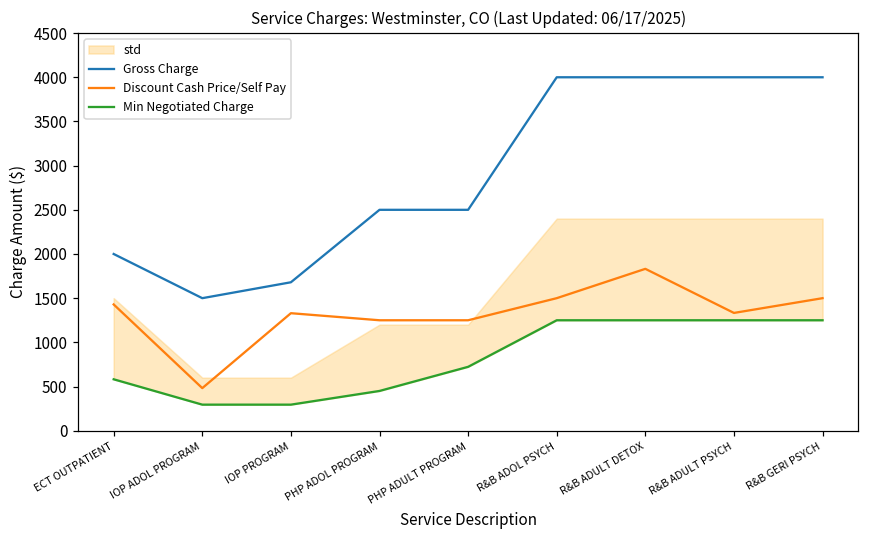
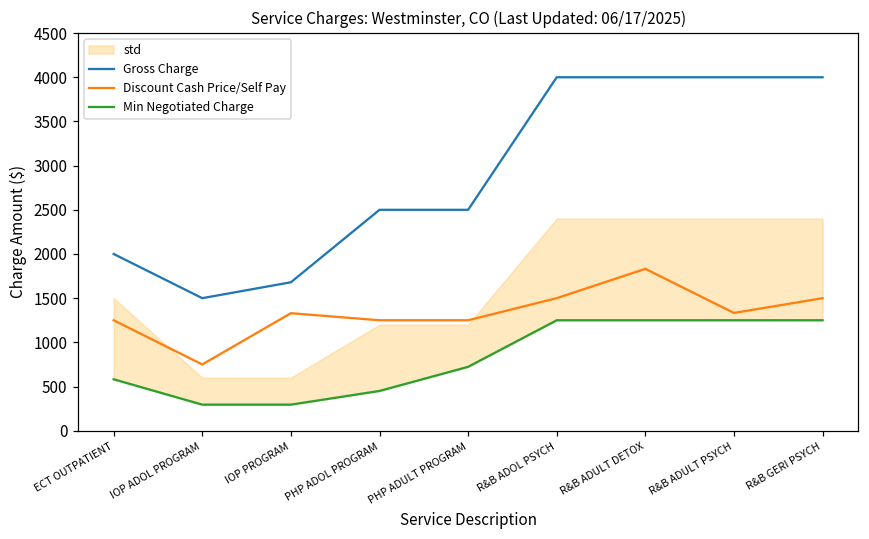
  {
    "Gross Charge": {
      "ECT OUTPATIENT": 2000,
      "IOP ADOL PROGRAM": 1500,
      "IOP PROGRAM": 1700,
      "PHP ADOL PROGRAM": 2500,
      "PHP ADULT PROGRAM": 2500,
      "R&B ADOL PSYCH": 4000,
      "R&B ADULT DETOX": 4000,
      "R&B ADULT PSYCH": 4000,
      "R&B GERI PSYCH": 4000
    },
    "Discount Cash Price/Self Pay": {
-     "ECT OUTPATIENT": 1400,
-     "IOP ADOL PROGRAM": 500,
+     "ECT OUTPATIENT": 1300,
+     "IOP ADOL PROGRAM": 800,
      "IOP PROGRAM": 1300,
      "PHP ADOL PROGRAM": 1300,
      "PHP ADULT PROGRAM": 1300,
      "R&B ADOL PSYCH": 1500,
      "R&B ADULT DETOX": 1800,
      "R&B ADULT PSYCH": 1300,
      "R&B GERI PSYCH": 1500
    },
    "Min Negotiated Charge": {
      "ECT OUTPATIENT": 600,
      "IOP ADOL PROGRAM": 300,
      "IOP PROGRAM": 300,
      "PHP ADOL PROGRAM": 500,
      "PHP ADULT PROGRAM": 700,
      "R&B ADOL PSYCH": 1300,
      "R&B ADULT DETOX": 1300,
      "R&B ADULT PSYCH": 1300,
      "R&B GERI PSYCH": 1300
    }
  }
